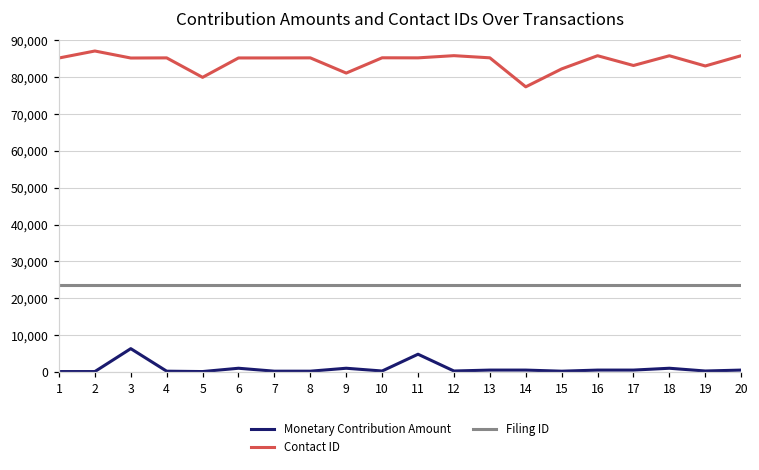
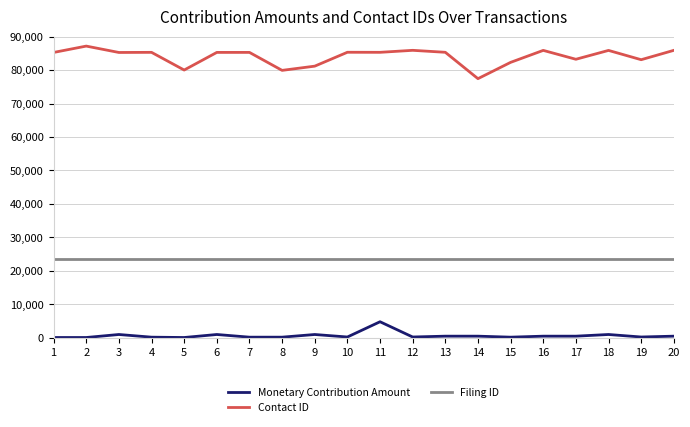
  {
    "Monetary Contribution Amount": {
      "1": "0",
      "2": "0",
-     "3": "6,000",
+     "3": "1,000",
      "4": "0",
      "5": "0",
      "6": "1,000",
      "7": "0",
      "8": "0",
      "9": "1,000",
      "10": "0",
      "11": "5,000",
      "12": "0",
      "13": "1,000",
      "14": "1,000",
      "15": "0",
      "16": "1,000",
      "17": "1,000",
      "18": "1,000",
      "19": "0",
      "20": "1,000"
    },
    "Contact ID": {
      "1": "85,000",
      "2": "87,000",
      "3": "85,000",
      "4": "85,000",
      "5": "80,000",
      "6": "85,000",
      "7": "85,000",
-     "8": "85,000",
+     "8": "80,000",
      "9": "81,000",
      "10": "85,000",
      "11": "85,000",
      "12": "86,000",
      "13": "85,000",
      "14": "77,000",
      "15": "82,000",
      "16": "86,000",
      "17": "83,000",
      "18": "86,000",
      "19": "83,000",
      "20": "86,000"
    },
    "Filing ID": {
      "1": "23,000",
      "2": "23,000",
      "3": "23,000",
      "4": "23,000",
      "5": "23,000",
      "6": "23,000",
      "7": "23,000",
      "8": "23,000",
      "9": "23,000",
      "10": "23,000",
      "11": "23,000",
      "12": "23,000",
      "13": "23,000",
      "14": "23,000",
      "15": "23,000",
      "16": "23,000",
      "17": "23,000",
      "18": "23,000",
      "19": "23,000",
      "20": "23,000"
    }
  }
